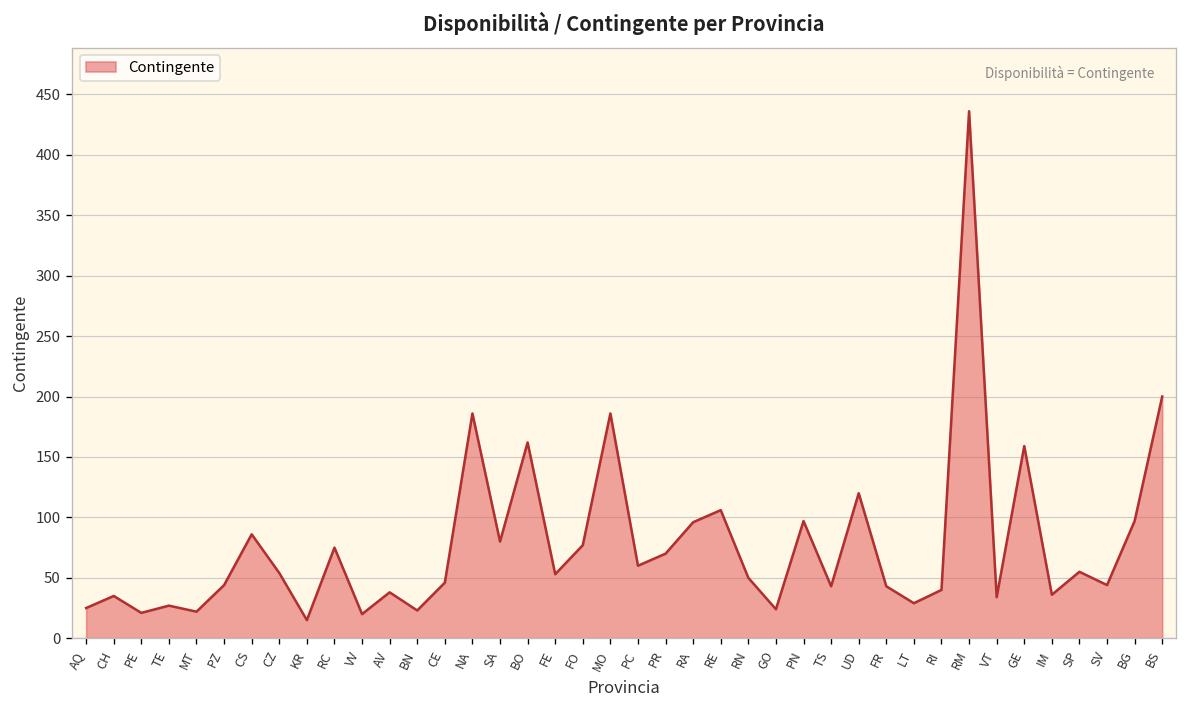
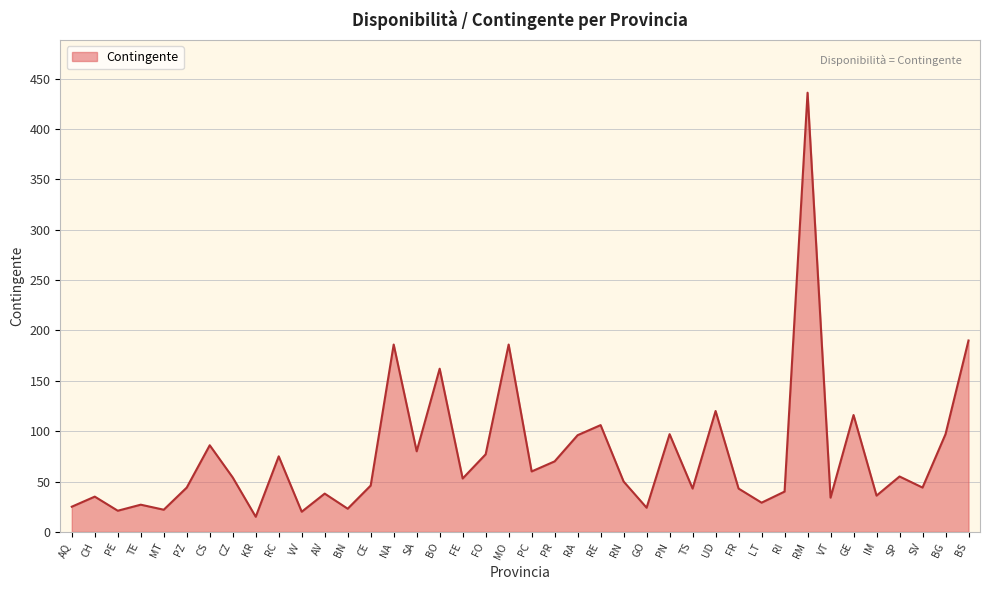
  {
    "AQ": 25,
    "CH": 35,
    "PE": 21,
    "TE": 27,
    "MT": 22,
    "PZ": 44,
    "CS": 86,
    "CZ": 54,
    "KR": 15,
    "RC": 75,
    "VV": 20,
    "AV": 38,
    "BN": 23,
    "CE": 46,
    "NA": 186,
    "SA": 80,
    "BO": 162,
    "FE": 53,
    "FO": 77,
    "MO": 186,
    "PC": 60,
    "PR": 70,
    "RA": 96,
    "RE": 106,
    "RN": 50,
    "GO": 24,
    "PN": 97,
    "TS": 43,
    "UD": 120,
    "FR": 43,
    "LT": 29,
    "RI": 40,
    "RM": 436,
    "VT": 34,
-   "GE": 159,
+   "GE": 116,
    "IM": 36,
    "SP": 55,
    "SV": 44,
    "BG": 97,
-   "BS": 200
+   "BS": 190
  }
